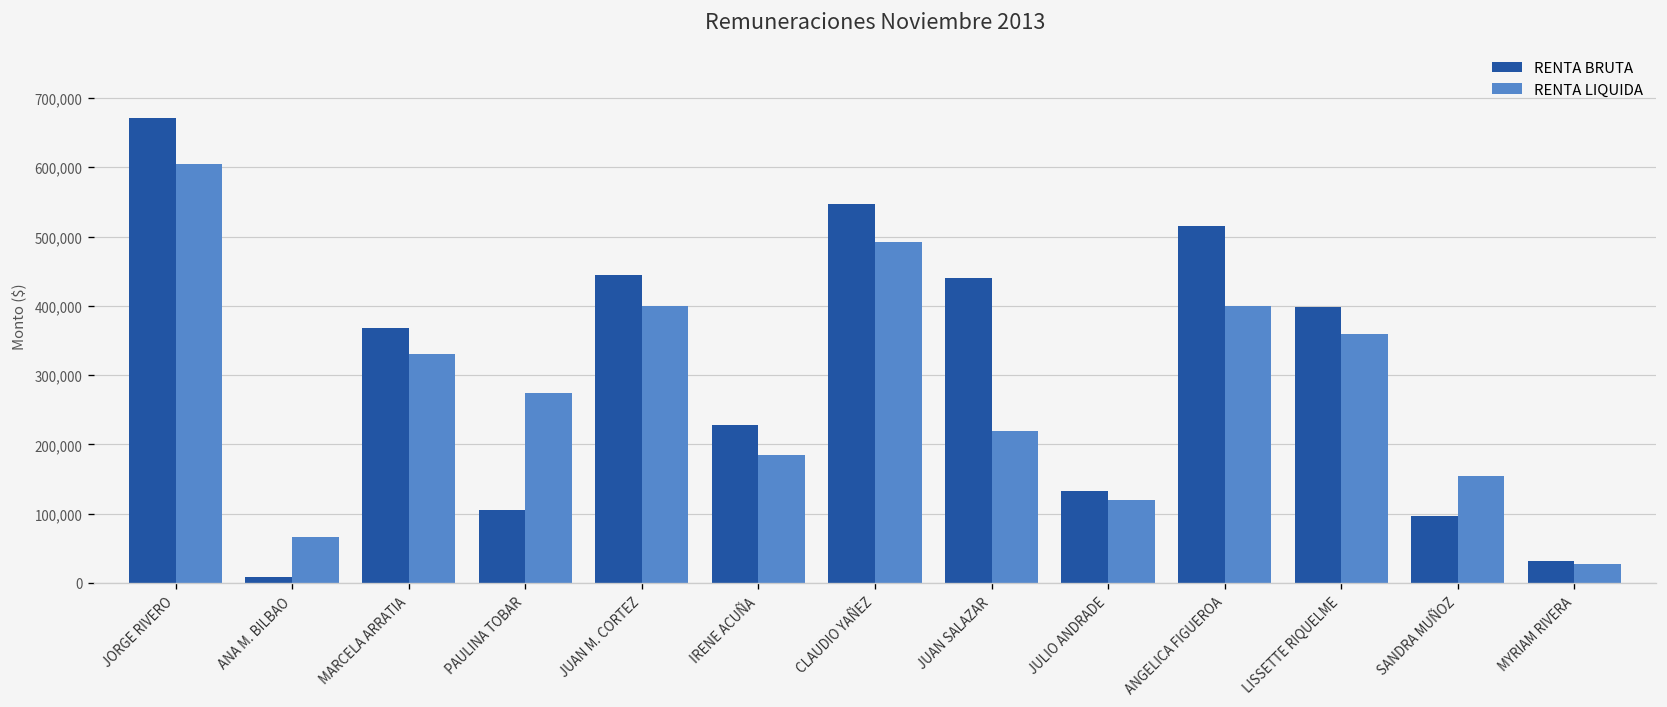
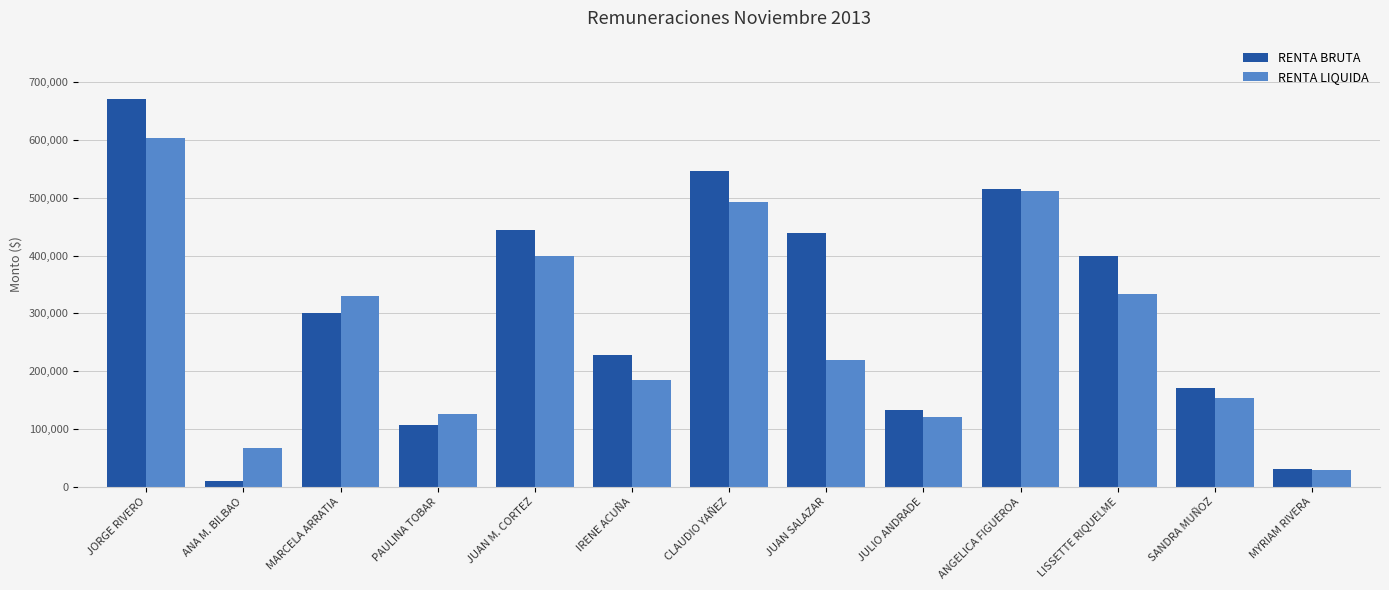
  {
    "RENTA BRUTA": {
      "JORGE RIVERO": "670,000",
      "ANA M. BILBAO": "10,000",
-     "MARCELA ARRATIA": "370,000",
+     "MARCELA ARRATIA": "300,000",
      "PAULINA TOBAR": "110,000",
      "JUAN M. CORTEZ": "440,000",
      "IRENE ACUÑA": "230,000",
      "CLAUDIO YAÑEZ": "550,000",
      "JUAN SALAZAR": "440,000",
      "JULIO ANDRADE": "130,000",
      "ANGELICA FIGUEROA": "520,000",
      "LISSETTE RIQUELME": "400,000",
-     "SANDRA MUÑOZ": "100,000",
+     "SANDRA MUÑOZ": "170,000",
      "MYRIAM RIVERA": "30,000"
    },
    "RENTA LIQUIDA": {
      "JORGE RIVERO": "600,000",
      "ANA M. BILBAO": "70,000",
      "MARCELA ARRATIA": "330,000",
-     "PAULINA TOBAR": "270,000",
+     "PAULINA TOBAR": "130,000",
      "JUAN M. CORTEZ": "400,000",
      "IRENE ACUÑA": "180,000",
      "CLAUDIO YAÑEZ": "490,000",
      "JUAN SALAZAR": "220,000",
      "JULIO ANDRADE": "120,000",
-     "ANGELICA FIGUEROA": "400,000",
-     "LISSETTE RIQUELME": "360,000",
+     "ANGELICA FIGUEROA": "510,000",
+     "LISSETTE RIQUELME": "330,000",
      "SANDRA MUÑOZ": "150,000",
      "MYRIAM RIVERA": "30,000"
    }
  }
